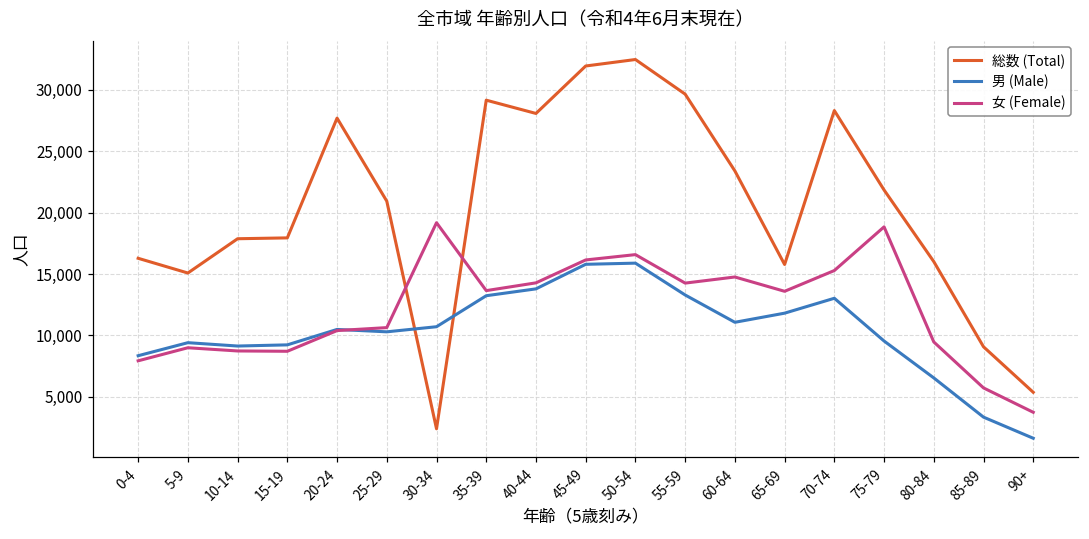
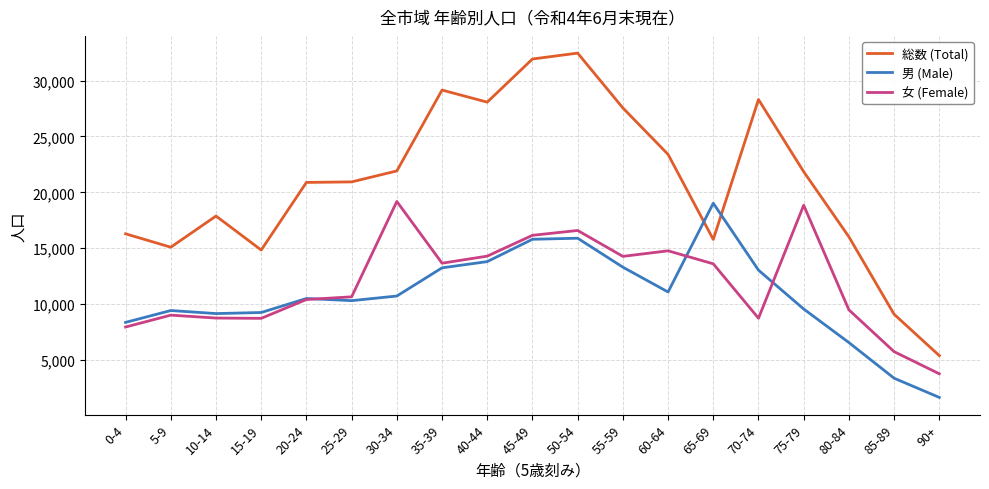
  {
    "総数 (Total)": {
      "0-4": "16,300",
      "5-9": "15,100",
      "10-14": "17,900",
-     "15-19": "17,900",
-     "20-24": "27,700",
+     "15-19": "14,800",
+     "20-24": "20,900",
      "25-29": "20,900",
-     "30-34": "2,400",
+     "30-34": "21,900",
      "35-39": "29,200",
      "40-44": "28,100",
      "45-49": "31,900",
      "50-54": "32,500",
-     "55-59": "29,600",
+     "55-59": "27,600",
      "60-64": "23,400",
      "65-69": "15,800",
      "70-74": "28,300",
      "75-79": "21,800",
      "80-84": "16,000",
      "85-89": "9,100",
      "90+": "5,400"
    },
    "男 (Male)": {
      "0-4": "8,300",
      "5-9": "9,400",
      "10-14": "9,100",
      "15-19": "9,200",
      "25-29": "10,300",
      "30-34": "10,700",
      "35-39": "13,200",
      "40-44": "13,800",
      "45-49": "15,800",
      "50-54": "15,900",
      "55-59": "13,300",
      "60-64": "11,100",
-     "65-69": "11,800",
+     "65-69": "19,000",
      "70-74": "13,000",
      "75-79": "9,500",
      "80-84": "6,500",
      "85-89": "3,300",
      "90+": "1,600"
    },
    "女 (Female)": {
      "0-4": "7,900",
      "5-9": "9,000",
      "10-14": "8,700",
      "15-19": "8,700",
      "25-29": "10,600",
      "30-34": "19,200",
      "35-39": "13,700",
      "40-44": "14,300",
      "45-49": "16,100",
      "50-54": "16,600",
      "55-59": "14,300",
      "60-64": "14,800",
      "65-69": "13,600",
-     "70-74": "15,300",
+     "70-74": "8,700",
      "75-79": "18,800",
      "80-84": "9,500",
      "85-89": "5,700",
      "90+": "3,700"
    }
  }
